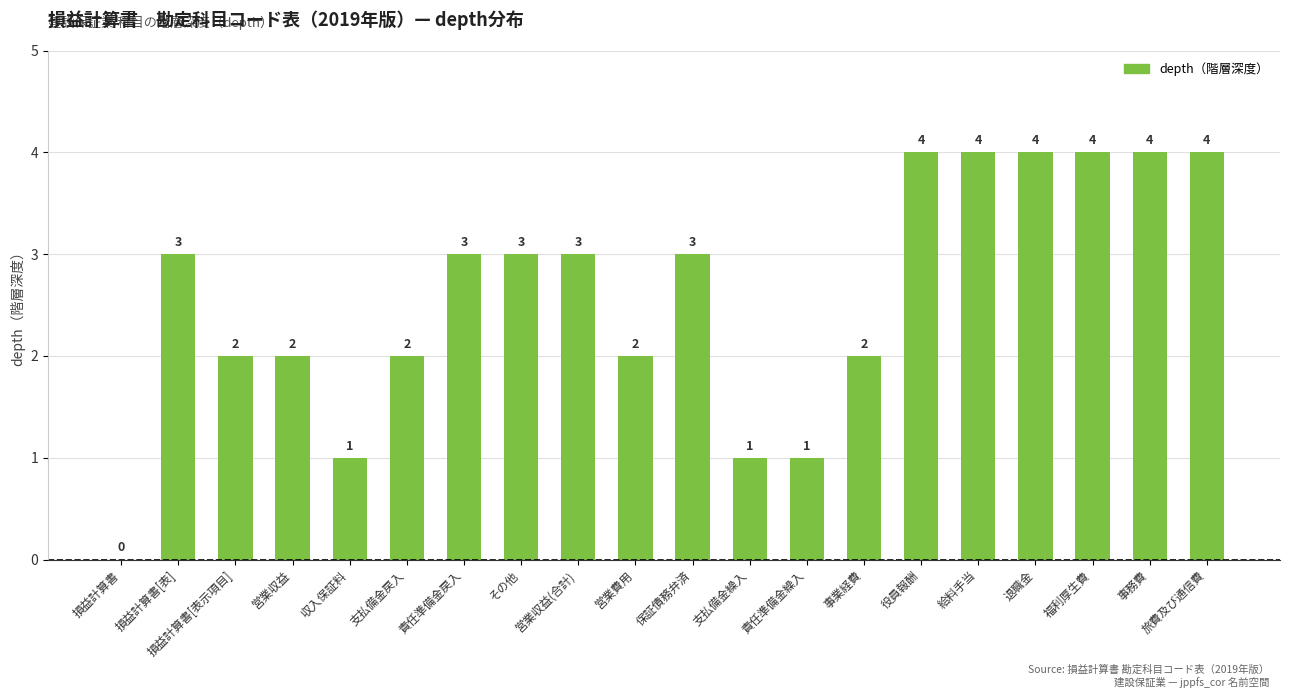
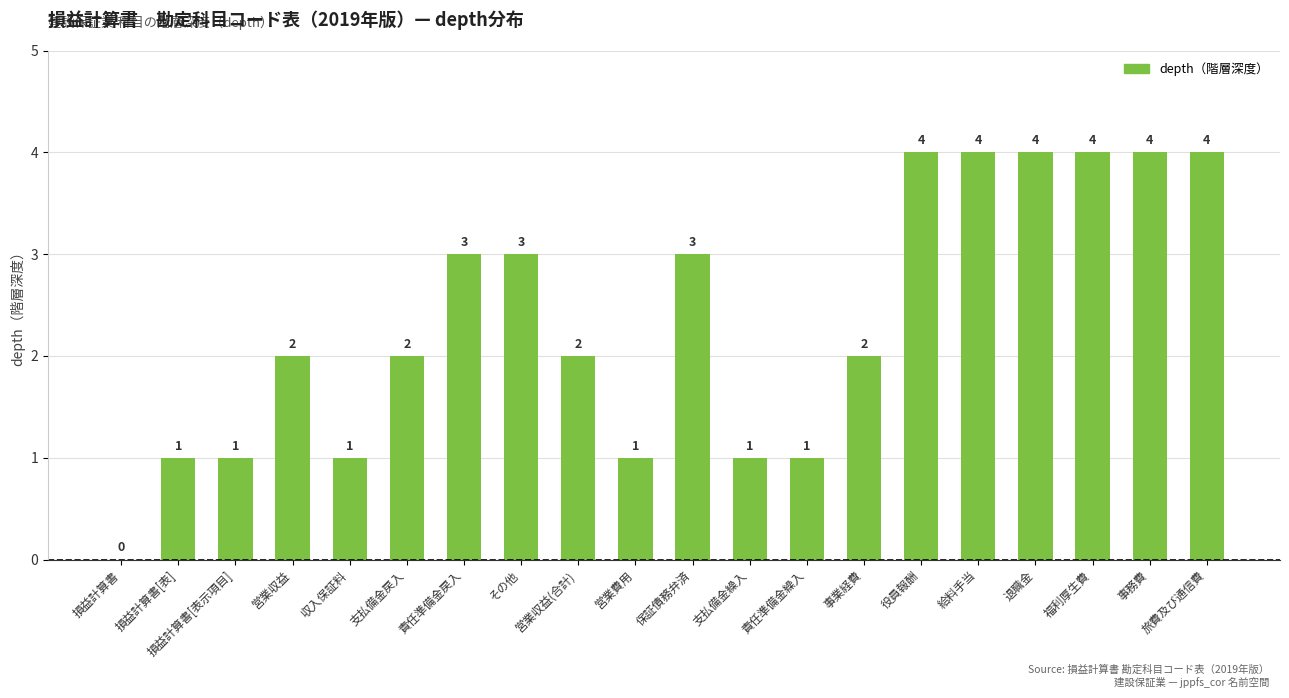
  {
    "損益計算書": 0,
-   "損益計算書[表]": 3,
-   "損益計算書[表示項目]": 2,
+   "損益計算書[表]": 1,
+   "損益計算書[表示項目]": 1,
    "営業収益": 2,
    "収入保証料": 1,
    "支払備金戻入": 2,
    "責任準備金戻入": 3,
    "その他": 3,
-   "営業収益(合計)": 3,
-   "営業費用": 2,
+   "営業収益(合計)": 2,
+   "営業費用": 1,
    "保証債務弁済": 3,
    "支払備金繰入": 1,
    "責任準備金繰入": 1,
    "事業経費": 2,
    "役員報酬": 4,
    "給料手当": 4,
    "退職金": 4,
    "福利厚生費": 4,
    "事務費": 4,
    "旅費及び通信費": 4
  }
